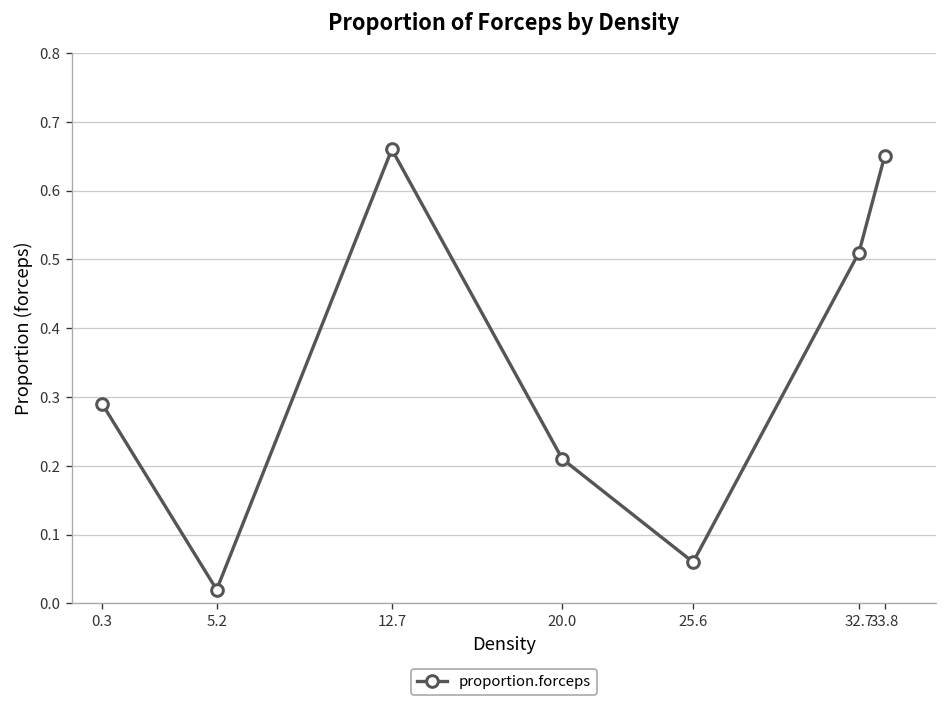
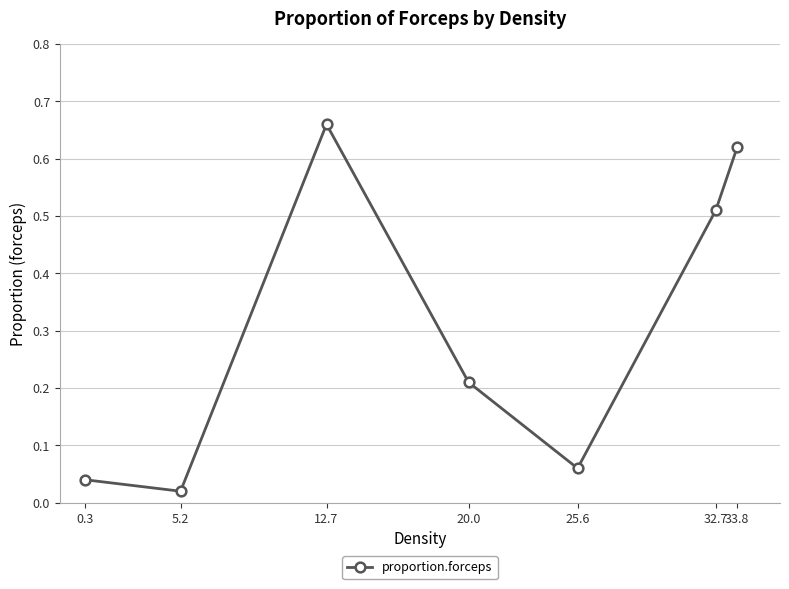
  {
-   "0.3": 0.29,
+   "0.3": 0.04,
    "5.2": 0.02,
    "12.7": 0.66,
    "20.0": 0.21,
    "25.6": 0.06,
    "32.7": 0.51,
-   "33.8": 0.65
+   "33.8": 0.62
  }
